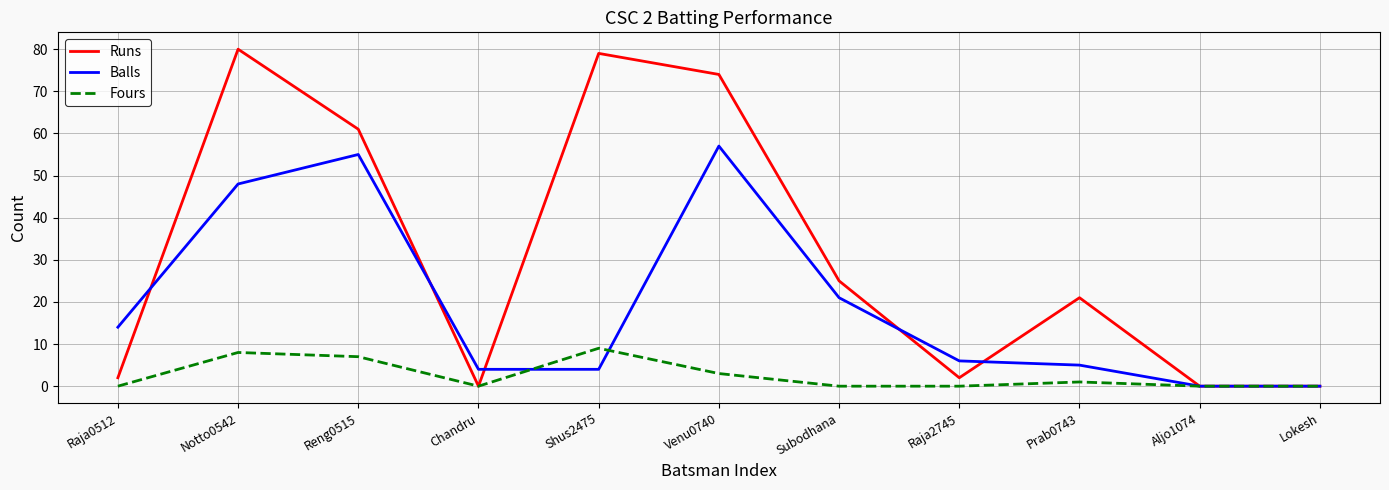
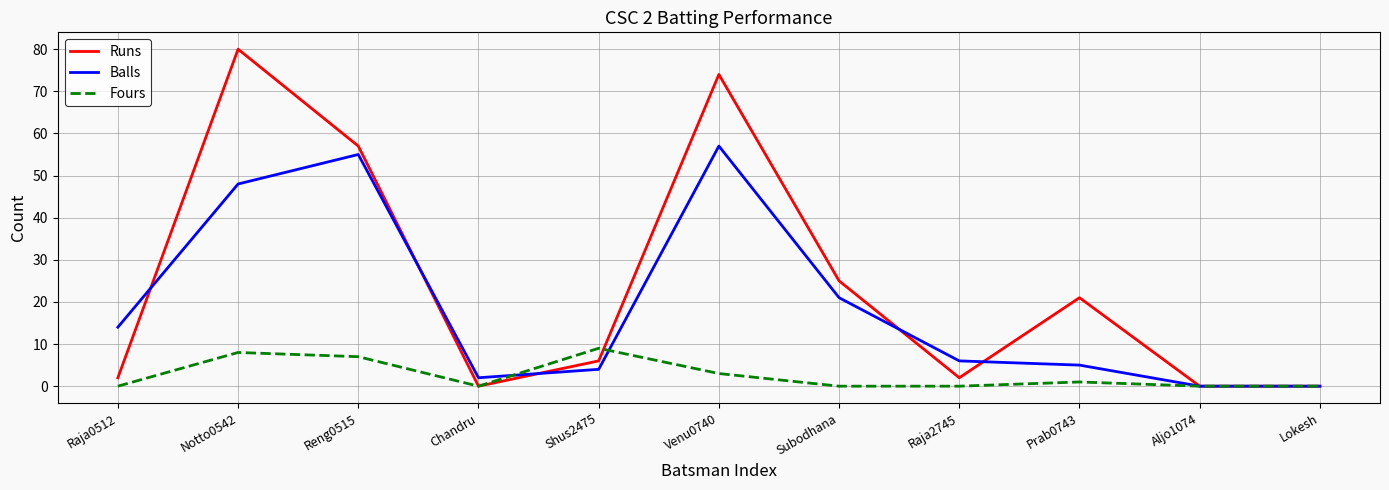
  {
    "Runs": {
      "Raja0512": 2,
      "Notto0542": 80,
-     "Reng0515": 61,
-     "Shus2475": 79,
+     "Reng0515": 57,
+     "Shus2475": 6,
      "Venu0740": 74,
      "Subodhana": 25,
      "Raja2745": 2,
      "Prab0743": 21
    },
    "Balls": {
      "Raja0512": 14,
      "Notto0542": 48,
      "Reng0515": 55,
-     "Chandru": 4,
+     "Chandru": 2,
      "Shus2475": 4,
      "Venu0740": 57,
      "Subodhana": 21,
      "Raja2745": 6,
      "Prab0743": 5
    },
    "Fours": {
      "Raja0512": 0,
      "Notto0542": 8,
      "Reng0515": 7,
      "Shus2475": 9,
      "Venu0740": 3,
      "Subodhana": 0,
      "Raja2745": 0,
      "Prab0743": 1
    }
  }
